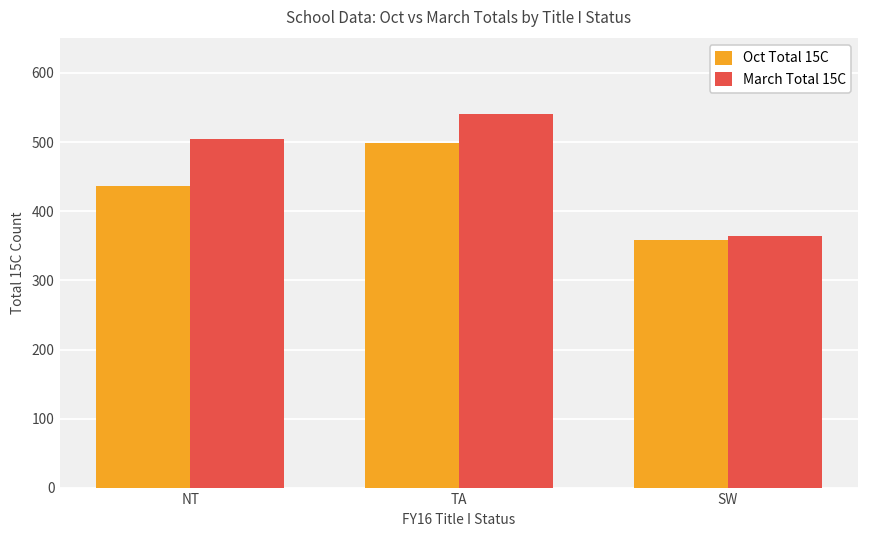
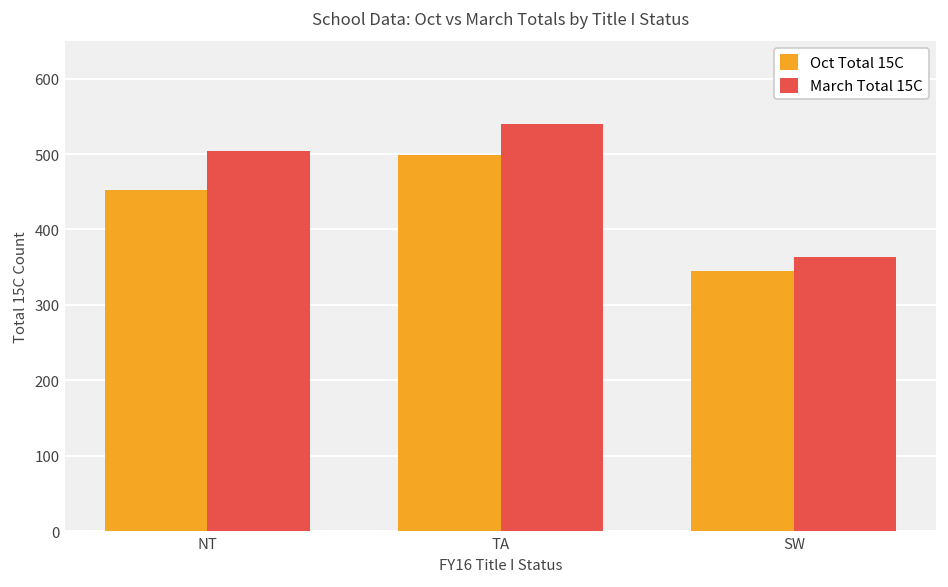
  {
    "Oct Total 15C": {
-     "NT": 440,
+     "NT": 450,
      "TA": 500,
-     "SW": 360
+     "SW": 350
    },
    "March Total 15C": {
      "NT": 500,
      "TA": 540,
      "SW": 360
    }
  }
